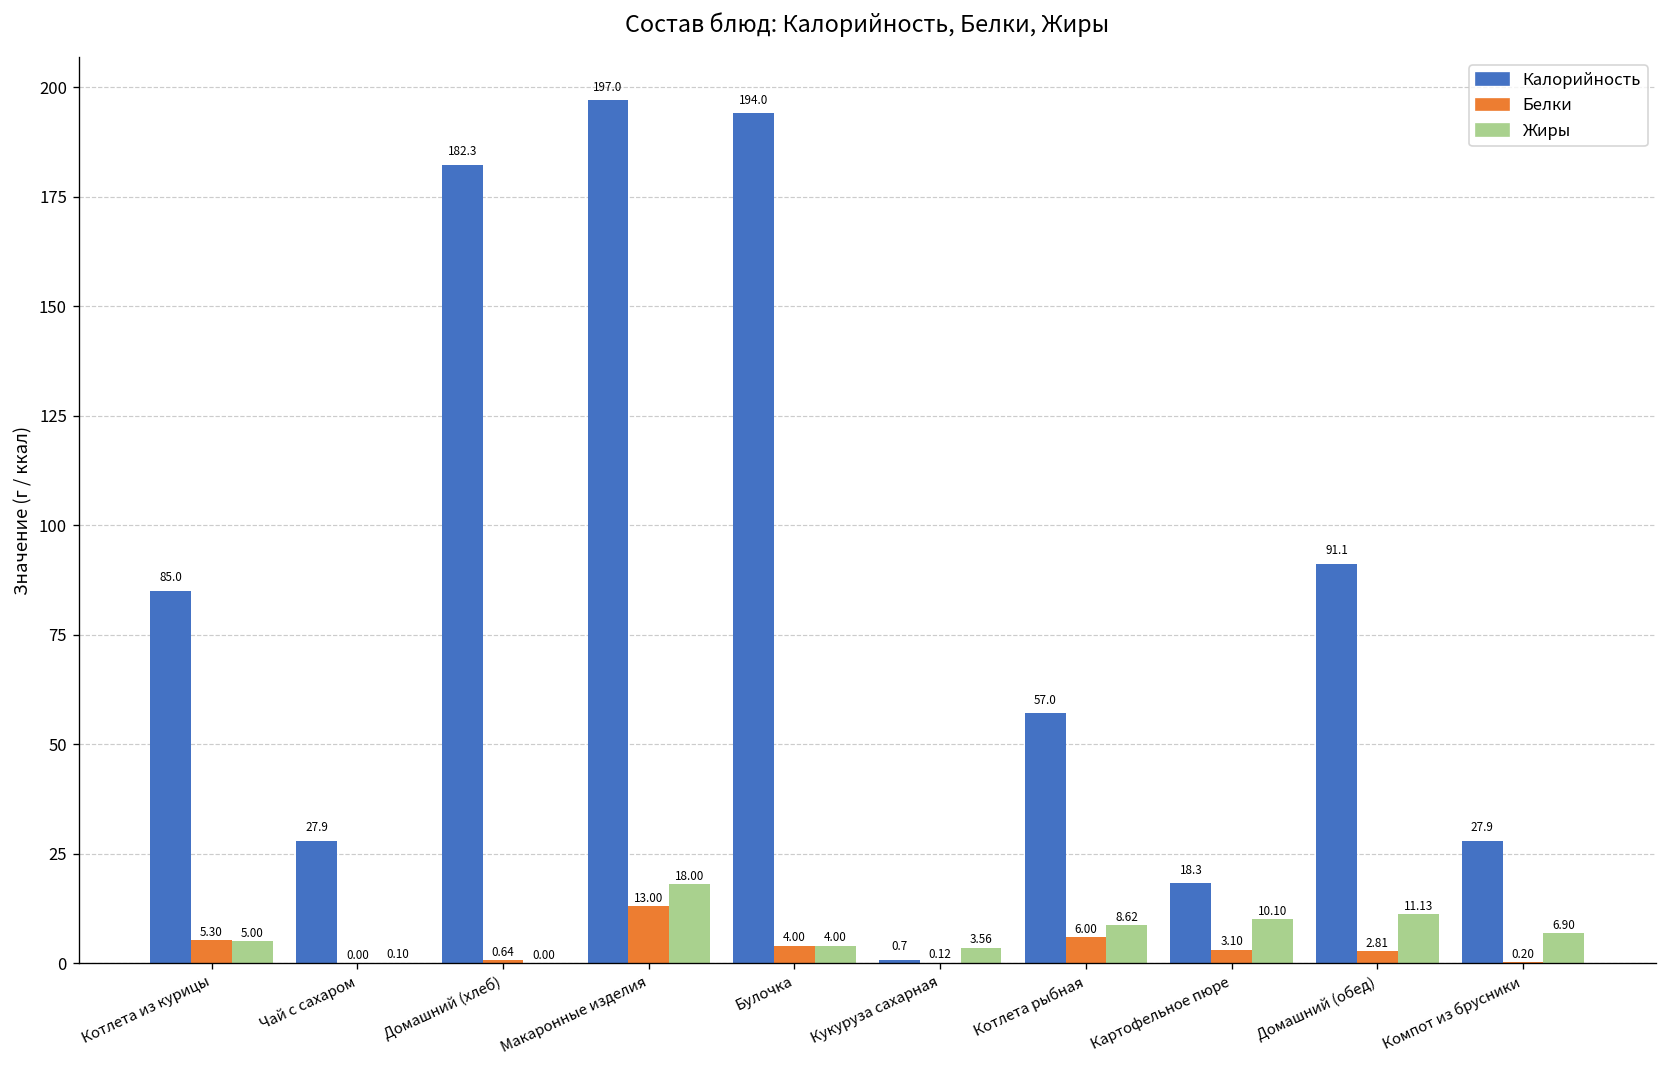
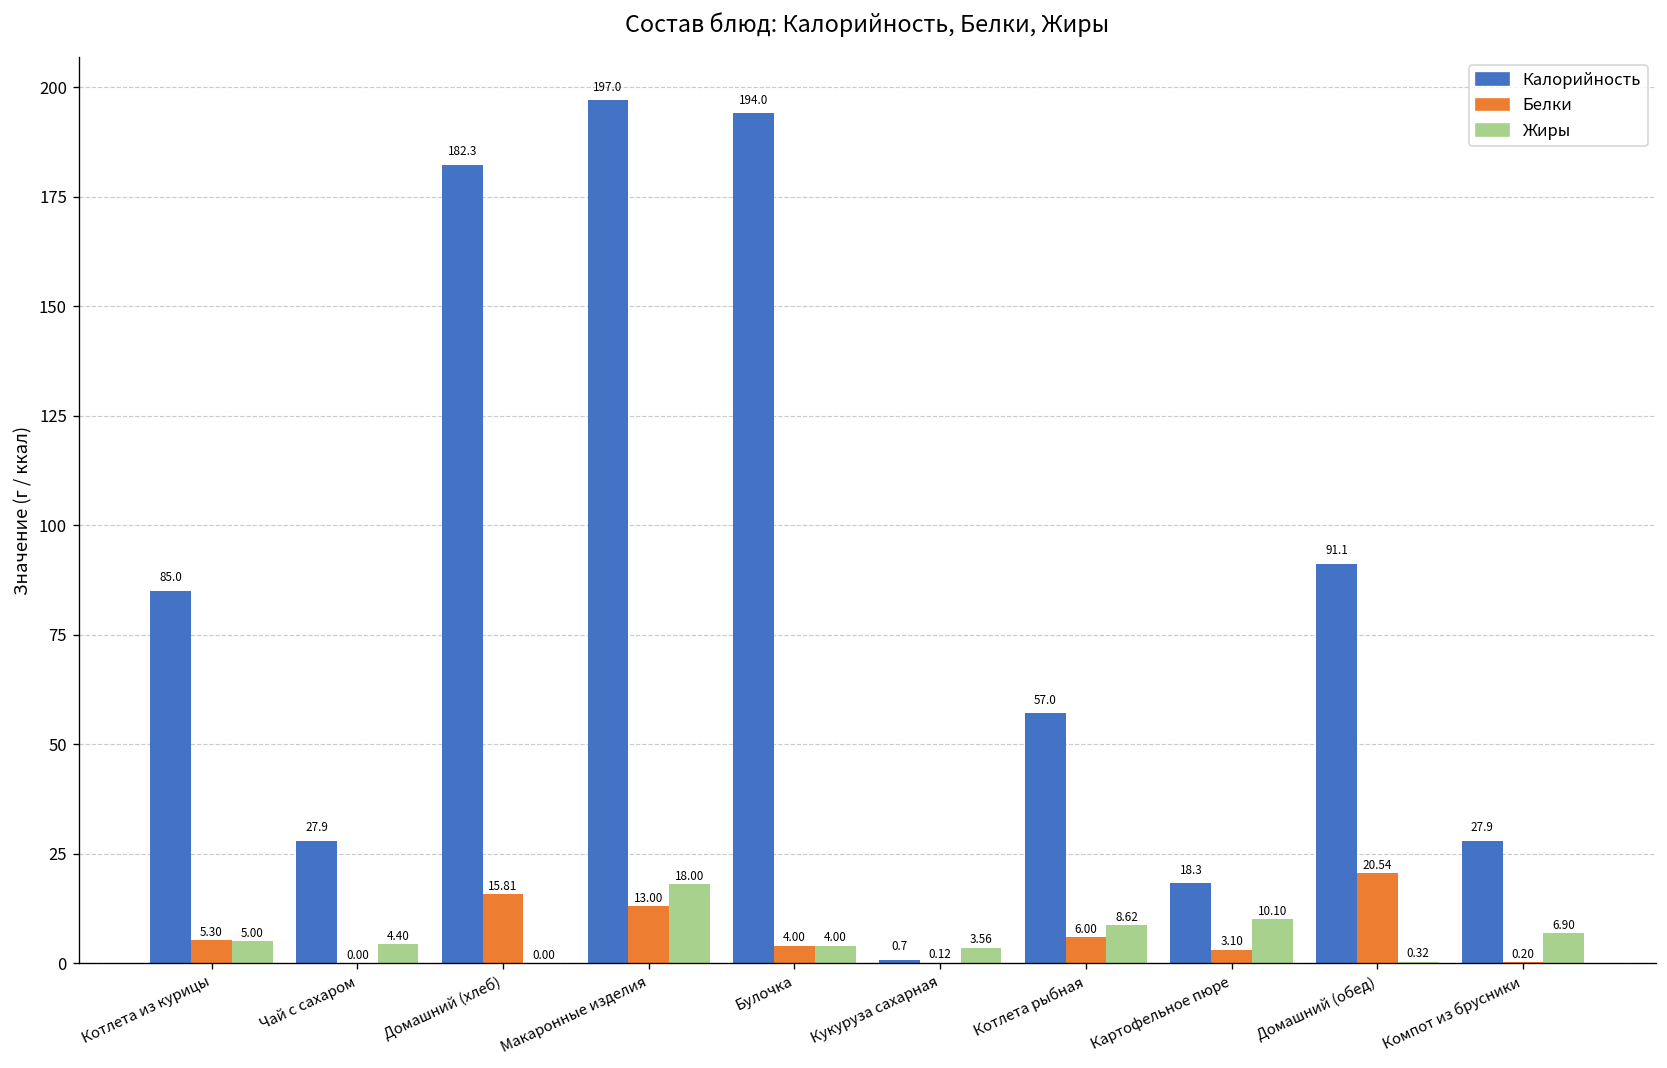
  {
    "Калорийность": {
      "Котлета из курицы": 85.0,
      "Чай с сахаром": 27.9,
      "Домашний (хлеб)": 182.3,
      "Макаронные изделия": 197.0,
      "Булочка": 194.0,
      "Кукуруза сахарная": 0.7,
      "Котлета рыбная": 57.0,
      "Картофельное пюре": 18.3,
      "Домашний (обед)": 91.1,
      "Компот из брусники": 27.9
    },
    "Белки": {
      "Котлета из курицы": 5.30,
      "Чай с сахаром": 0.00,
-     "Домашний (хлеб)": 0.64,
+     "Домашний (хлеб)": 15.81,
      "Макаронные изделия": 13.00,
      "Булочка": 4.00,
      "Кукуруза сахарная": 0.12,
      "Котлета рыбная": 6.00,
      "Картофельное пюре": 3.10,
-     "Домашний (обед)": 2.81,
+     "Домашний (обед)": 20.54,
      "Компот из брусники": 0.20
    },
    "Жиры": {
      "Котлета из курицы": 5.00,
-     "Чай с сахаром": 0.10,
+     "Чай с сахаром": 4.40,
      "Домашний (хлеб)": 0.00,
      "Макаронные изделия": 18.00,
      "Булочка": 4.00,
      "Кукуруза сахарная": 3.56,
      "Котлета рыбная": 8.62,
      "Картофельное пюре": 10.10,
-     "Домашний (обед)": 11.13,
+     "Домашний (обед)": 0.32,
      "Компот из брусники": 6.90
    }
  }
